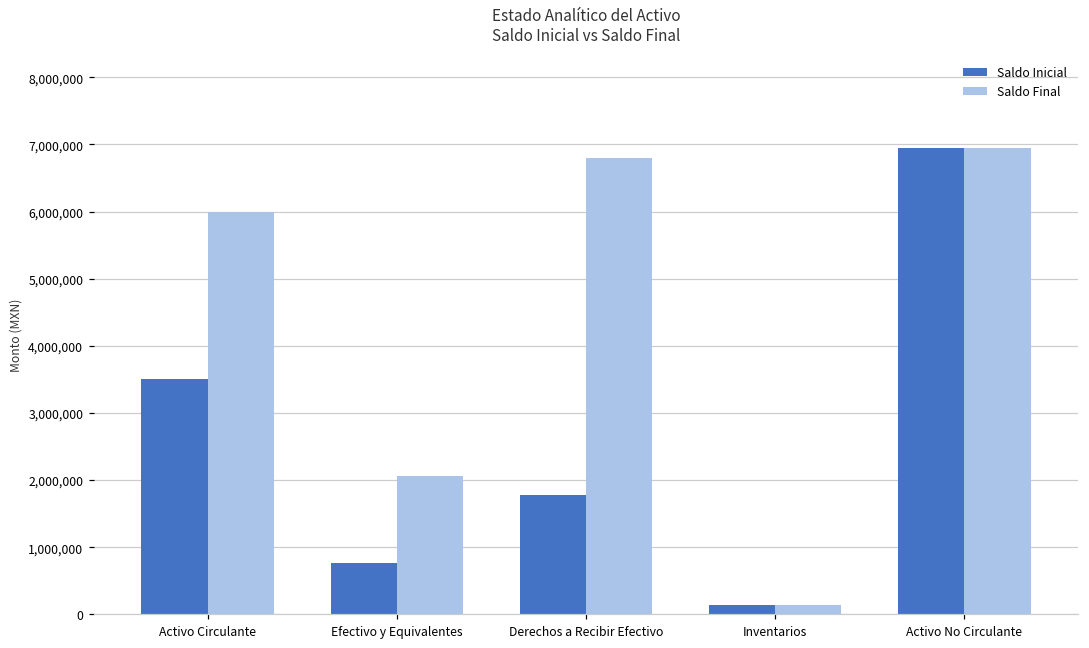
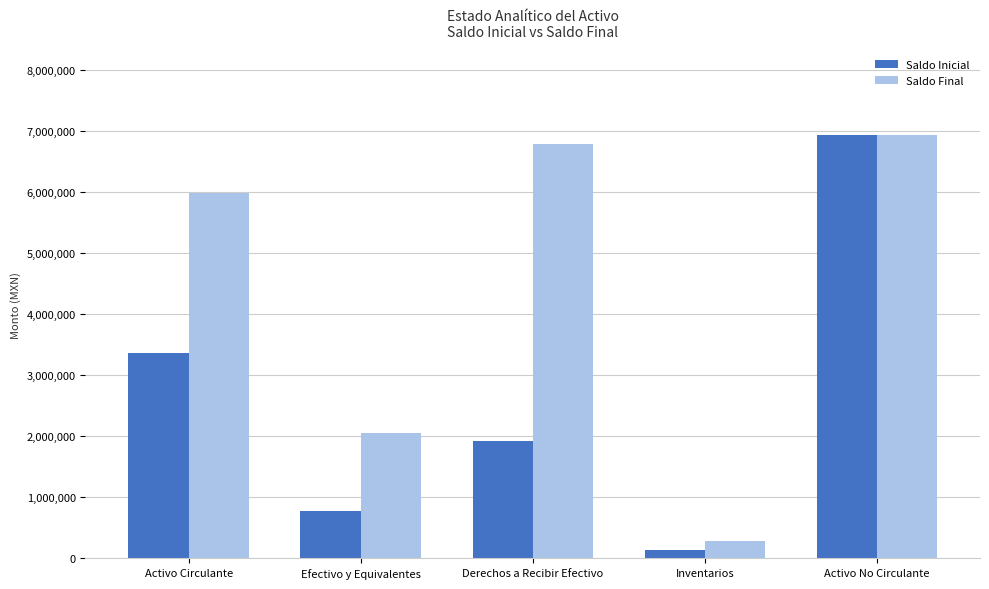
  {
    "Saldo Inicial": {
-     "Activo Circulante": "3,500,000",
+     "Activo Circulante": "3,400,000",
      "Efectivo y Equivalentes": "800,000",
-     "Derechos a Recibir Efectivo": "1,800,000",
+     "Derechos a Recibir Efectivo": "1,900,000",
      "Inventarios": "100,000",
      "Activo No Circulante": "6,900,000"
    },
    "Saldo Final": {
      "Activo Circulante": "6,000,000",
      "Efectivo y Equivalentes": "2,100,000",
      "Derechos a Recibir Efectivo": "6,800,000",
-     "Inventarios": "100,000",
+     "Inventarios": "300,000",
      "Activo No Circulante": "6,900,000"
    }
  }
